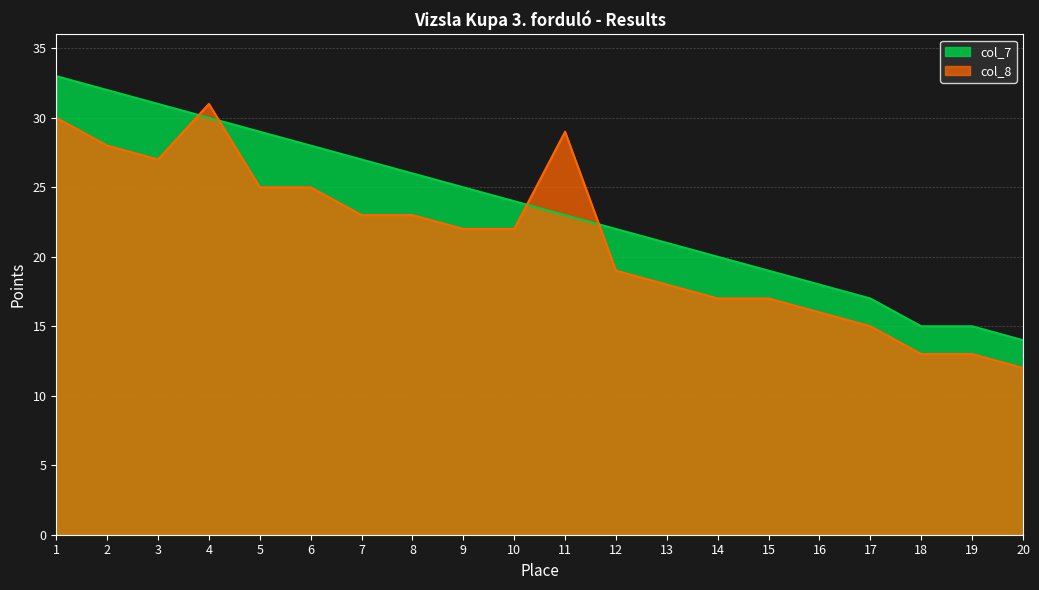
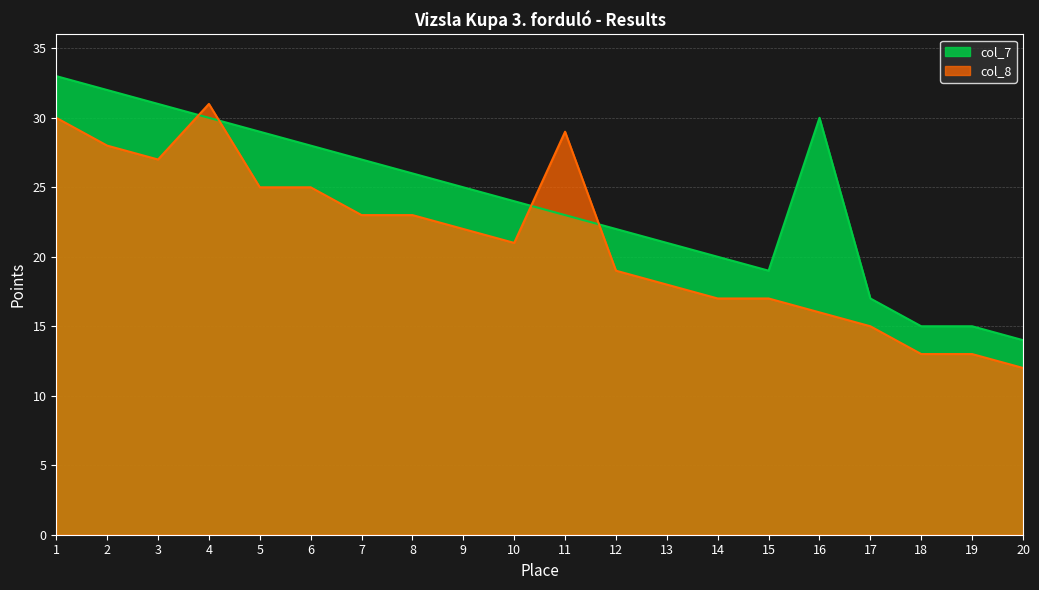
  {
    "col_7": {
      "1": 33,
      "2": 32,
      "3": 31,
      "4": 30,
      "5": 29,
      "6": 28,
      "7": 27,
      "8": 26,
      "9": 25,
      "10": 24,
      "11": 23,
      "12": 22,
      "13": 21,
      "14": 20,
      "15": 19,
-     "16": 18,
+     "16": 30,
      "17": 17,
      "18": 15,
      "19": 15,
      "20": 14
    },
    "col_8": {
      "1": 30,
      "2": 28,
      "3": 27,
      "4": 31,
      "5": 25,
      "6": 25,
      "7": 23,
      "8": 23,
      "9": 22,
-     "10": 22,
+     "10": 21,
      "11": 29,
      "12": 19,
      "13": 18,
      "14": 17,
      "15": 17,
      "16": 16,
      "17": 15,
      "18": 13,
      "19": 13,
      "20": 12
    }
  }
